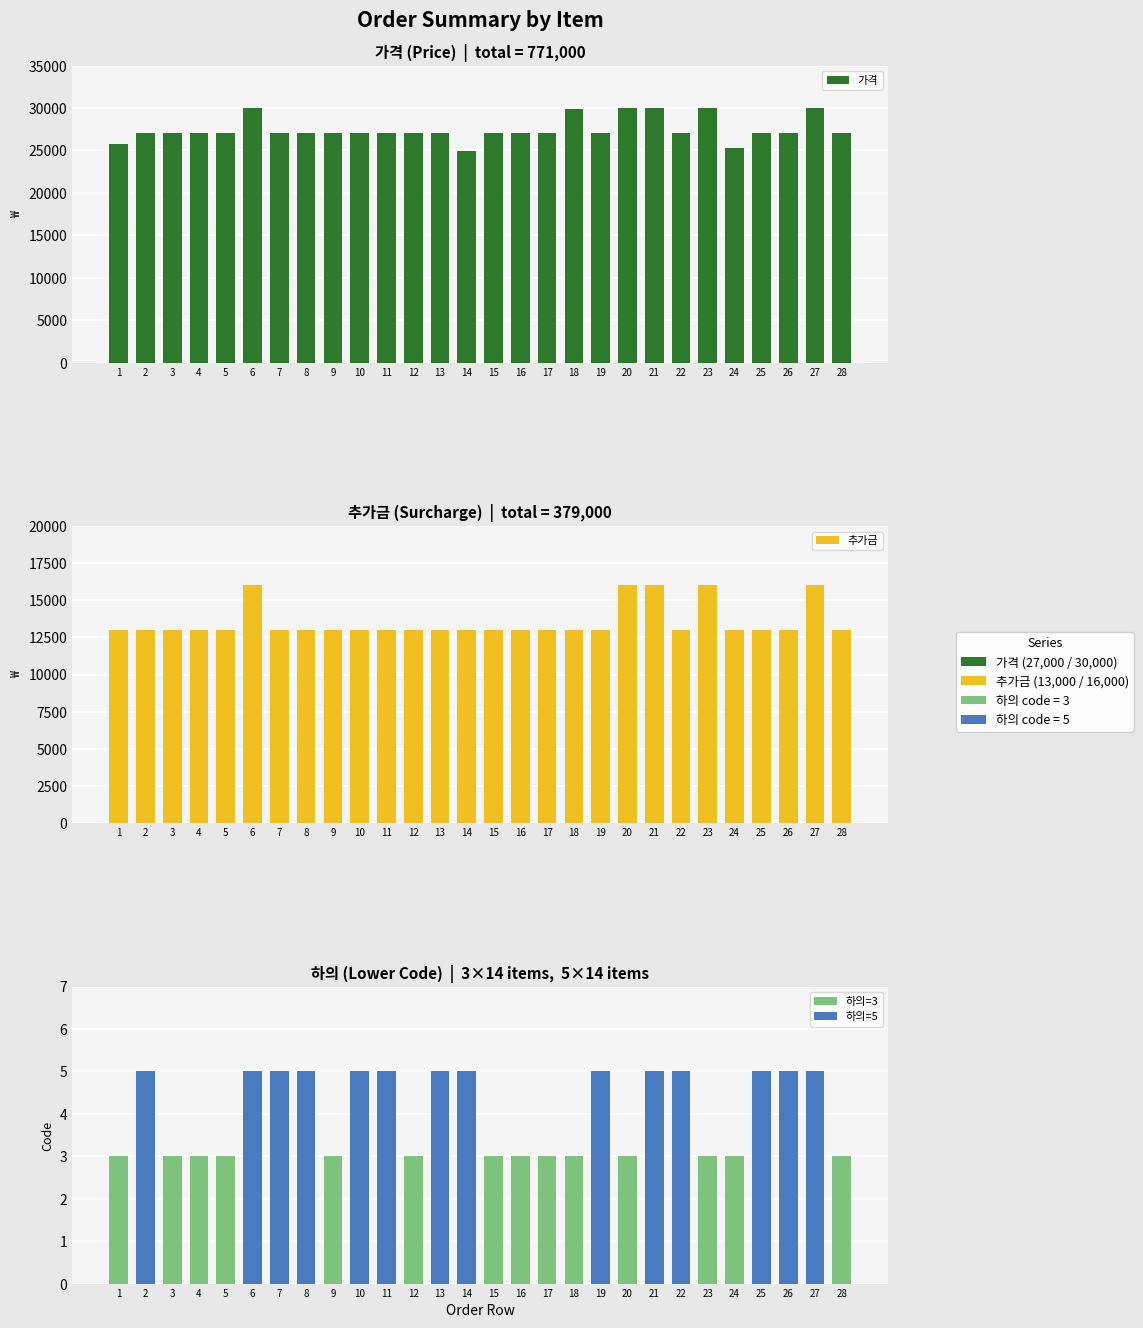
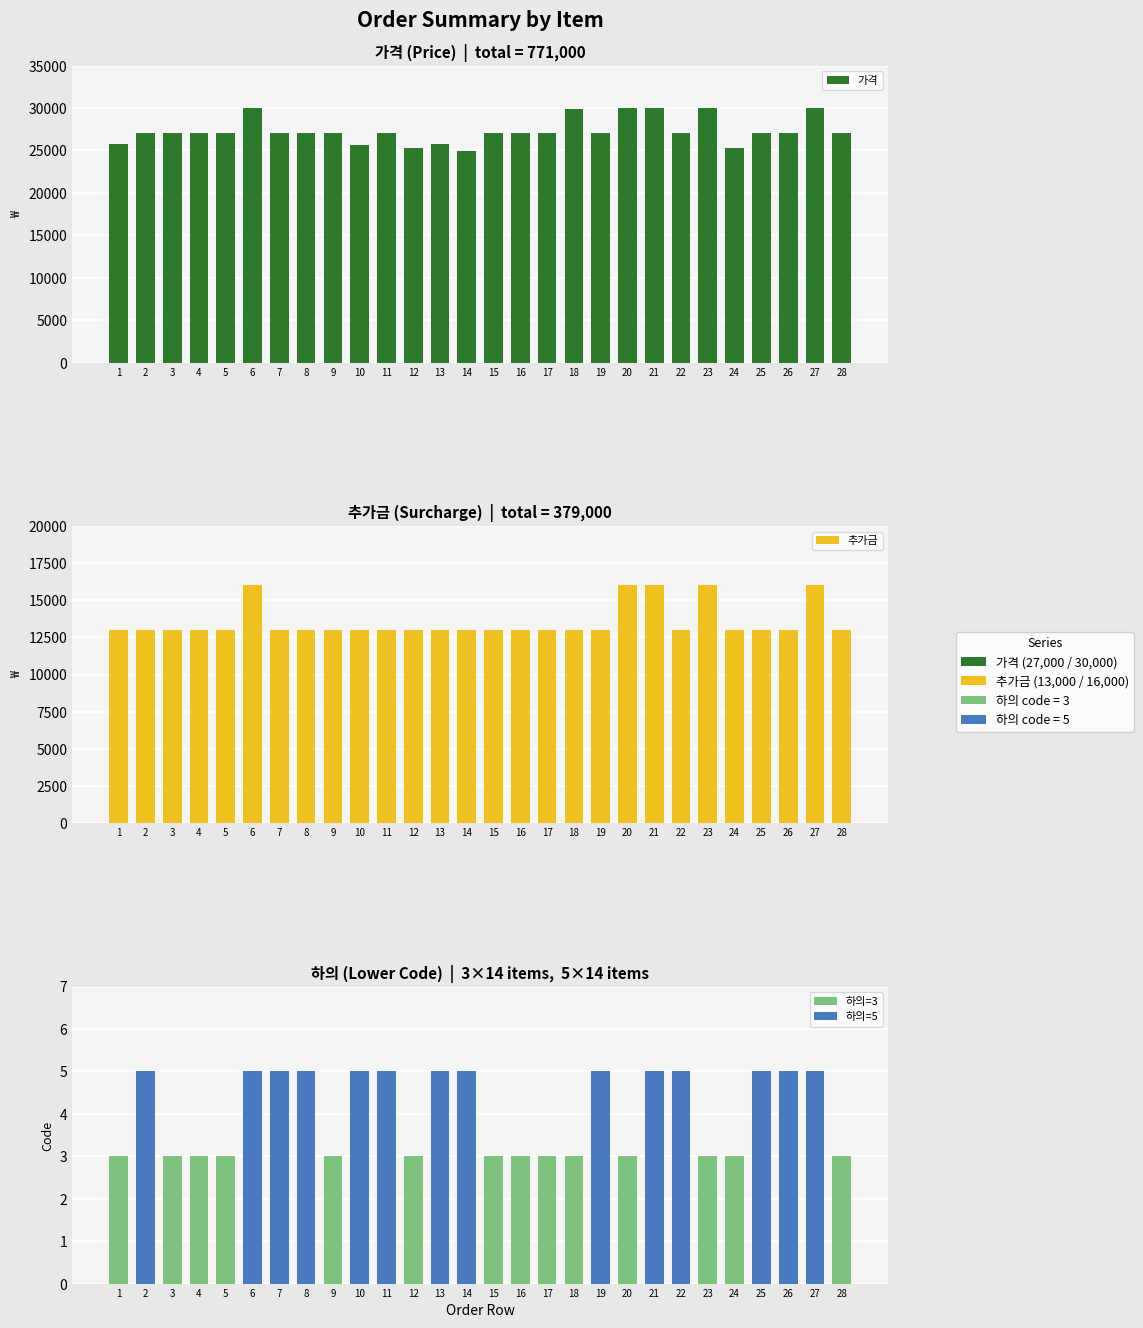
  {
    "가격 (Price) | total = 771,000": {
      "1": 26000,
      "2": 27000,
      "3": 27000,
      "4": 27000,
      "5": 27000,
      "6": 30000,
      "7": 27000,
      "8": 27000,
      "9": 27000,
-     "10": 27000,
+     "10": 26000,
      "11": 27000,
-     "12": 27000,
-     "13": 27000,
+     "12": 25000,
+     "13": 26000,
      "14": 25000,
      "15": 27000,
      "16": 27000,
      "17": 27000,
      "18": 30000,
      "19": 27000,
      "20": 30000,
      "21": 30000,
      "22": 27000,
      "23": 30000,
      "24": 25000,
      "25": 27000,
      "26": 27000,
      "27": 30000,
      "28": 27000
    },
    "추가금 (Surcharge) | total = 379,000": {
      "1": 13000,
      "2": 13000,
      "3": 13000,
      "4": 13000,
      "5": 13000,
      "6": 16000,
      "7": 13000,
      "8": 13000,
      "9": 13000,
      "10": 13000,
      "11": 13000,
      "12": 13000,
      "13": 13000,
      "14": 13000,
      "15": 13000,
      "16": 13000,
      "17": 13000,
      "18": 13000,
      "19": 13000,
      "20": 16000,
      "21": 16000,
      "22": 13000,
      "23": 16000,
      "24": 13000,
      "25": 13000,
      "26": 13000,
      "27": 16000,
      "28": 13000
    },
    "하의 (Lower Code) | 3×14 items, 5×14 items": {
      "하의=3": {
        "1": 3.0,
        "3": 3.0,
        "4": 3.0,
        "5": 3.0,
        "9": 3.0,
        "12": 3.0,
        "15": 3.0,
        "16": 3.0,
        "17": 3.0,
        "18": 3.0,
        "20": 3.0,
        "23": 3.0,
        "24": 3.0,
        "28": 3.0
      },
      "하의=5": {
        "2": 5.0,
        "6": 5.0,
        "7": 5.0,
        "8": 5.0,
        "10": 5.0,
        "11": 5.0,
        "13": 5.0,
        "14": 5.0,
        "19": 5.0,
        "21": 5.0,
        "22": 5.0,
        "25": 5.0,
        "26": 5.0,
        "27": 5.0
      }
    }
  }
